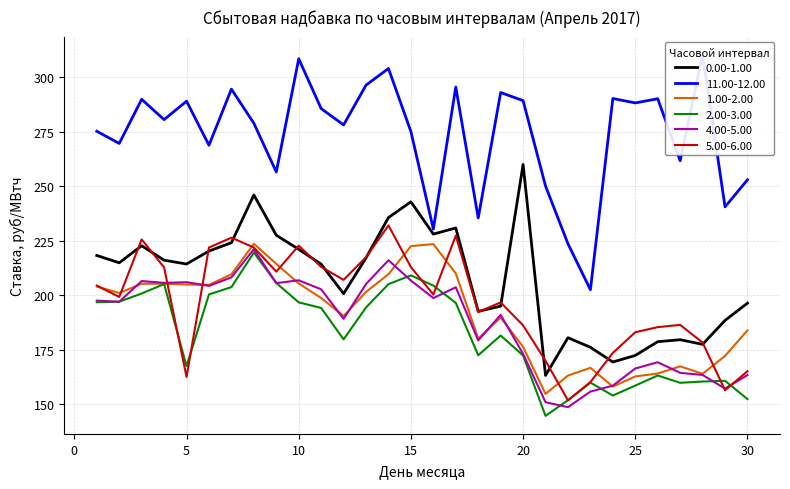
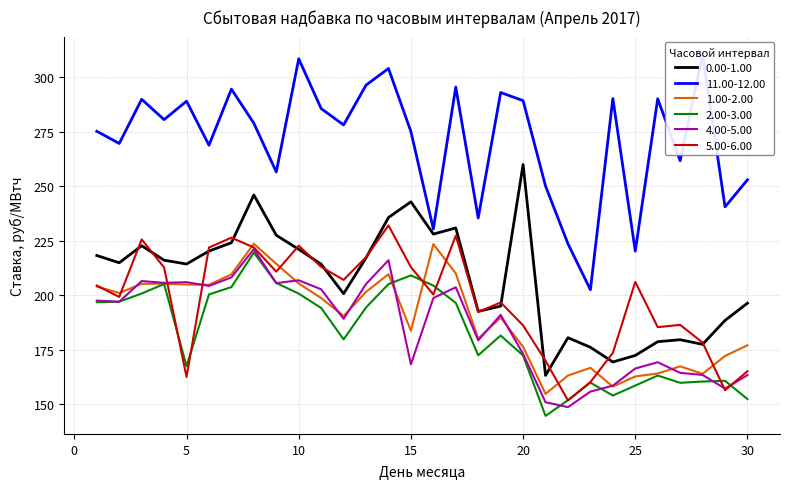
  {
    "0.00-1.00": {
      "5": 214,
      "10": 221,
      "15": 243,
      "20": 260,
      "25": 172,
      "30": 196
    },
    "11.00-12.00": {
      "5": 289,
      "10": 308,
      "15": 275,
      "20": 289,
-     "25": 288,
+     "25": 220,
      "30": 253
    },
    "1.00-2.00": {
      "10": 205,
-     "15": 222,
+     "15": 184,
      "20": 176,
      "25": 163,
-     "30": 184
+     "30": 177
    },
    "2.00-3.00": {
      "5": 167,
-     "10": 197,
+     "10": 201,
      "15": 209,
      "25": 159,
      "30": 152
    },
    "4.00-5.00": {
      "10": 207,
-     "15": 207,
+     "15": 168,
      "25": 166,
      "30": 163
    },
    "5.00-6.00": {
      "5": 163,
      "10": 223,
      "15": 213,
      "20": 186,
-     "25": 183,
+     "25": 206,
      "30": 165
    }
  }
